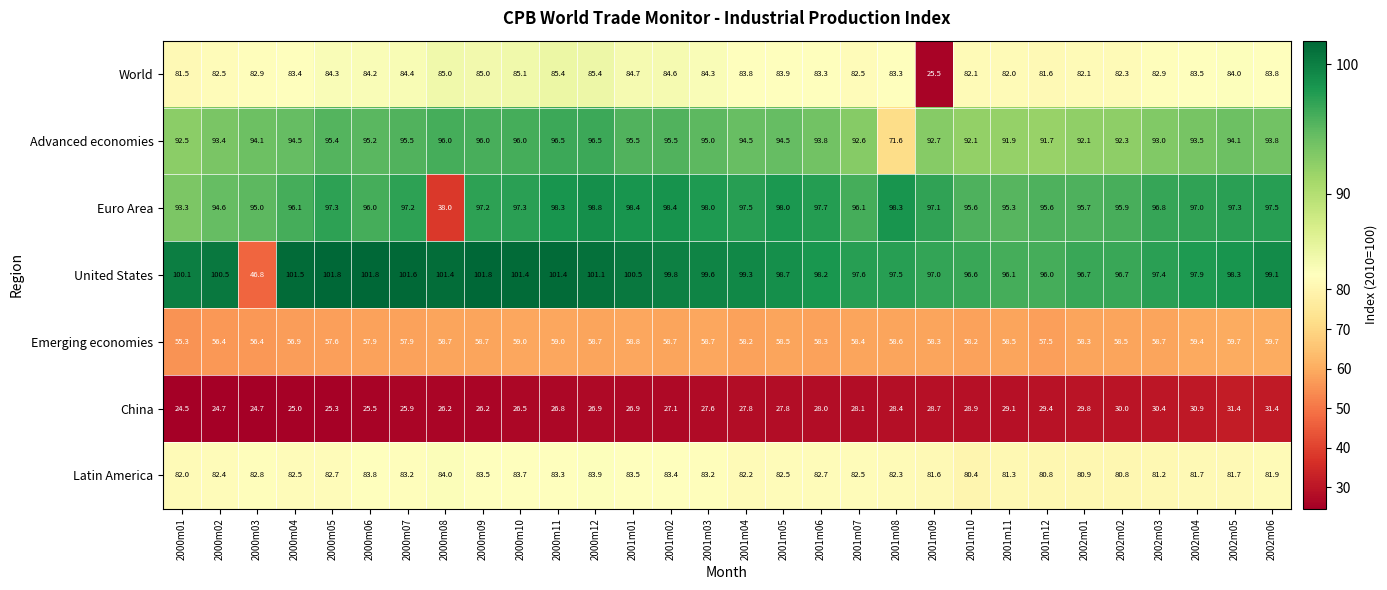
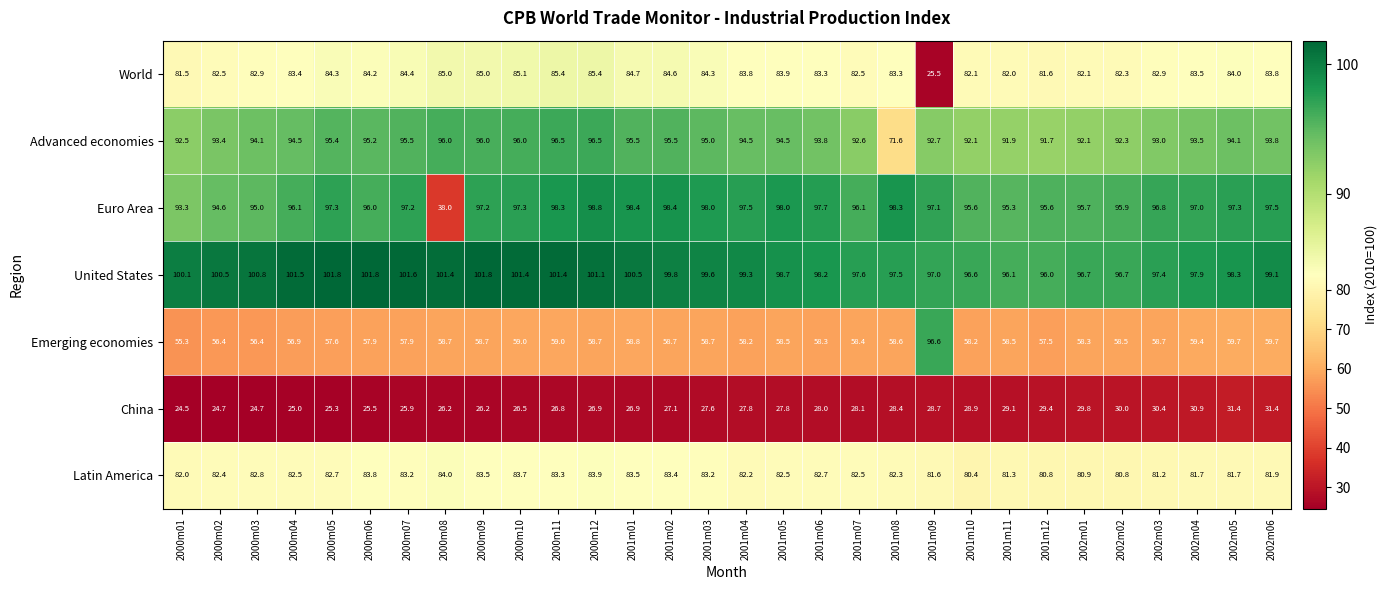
  {
    "United States": {
      "2000m01": 100.1,
      "2000m02": 100.5,
-     "2000m03": 46.8,
+     "2000m03": 100.8,
      "2000m04": 101.5,
      "2000m05": 101.8,
      "2000m06": 101.8,
      "2000m07": 101.6,
      "2000m08": 101.4,
      "2000m09": 101.8,
      "2000m10": 101.4,
      "2000m11": 101.4,
      "2000m12": 101.1,
      "2001m01": 100.5,
      "2001m02": 99.8,
      "2001m03": 99.6,
      "2001m04": 99.3,
      "2001m05": 98.7,
      "2001m06": 98.2,
      "2001m07": 97.6,
      "2001m08": 97.5,
      "2001m09": 97.0,
      "2001m10": 96.6,
      "2001m11": 96.1,
      "2001m12": 96.0,
      "2002m01": 96.7,
      "2002m02": 96.7,
      "2002m03": 97.4,
      "2002m04": 97.9,
      "2002m05": 98.3,
      "2002m06": 99.1
    },
    "Emerging economies": {
      "2000m01": 55.3,
      "2000m02": 56.4,
      "2000m03": 56.4,
      "2000m04": 56.9,
      "2000m05": 57.6,
      "2000m06": 57.9,
      "2000m07": 57.9,
      "2000m08": 58.7,
      "2000m09": 58.7,
      "2000m10": 59.0,
      "2000m11": 59.0,
      "2000m12": 58.7,
      "2001m01": 58.8,
      "2001m02": 58.7,
      "2001m03": 58.7,
      "2001m04": 58.2,
      "2001m05": 58.5,
      "2001m06": 58.3,
      "2001m07": 58.4,
      "2001m08": 58.6,
-     "2001m09": 58.3,
+     "2001m09": 96.6,
      "2001m10": 58.2,
      "2001m11": 58.5,
      "2001m12": 57.5,
      "2002m01": 58.3,
      "2002m02": 58.5,
      "2002m03": 58.7,
      "2002m04": 59.4,
      "2002m05": 59.7,
      "2002m06": 59.7
    }
  }
